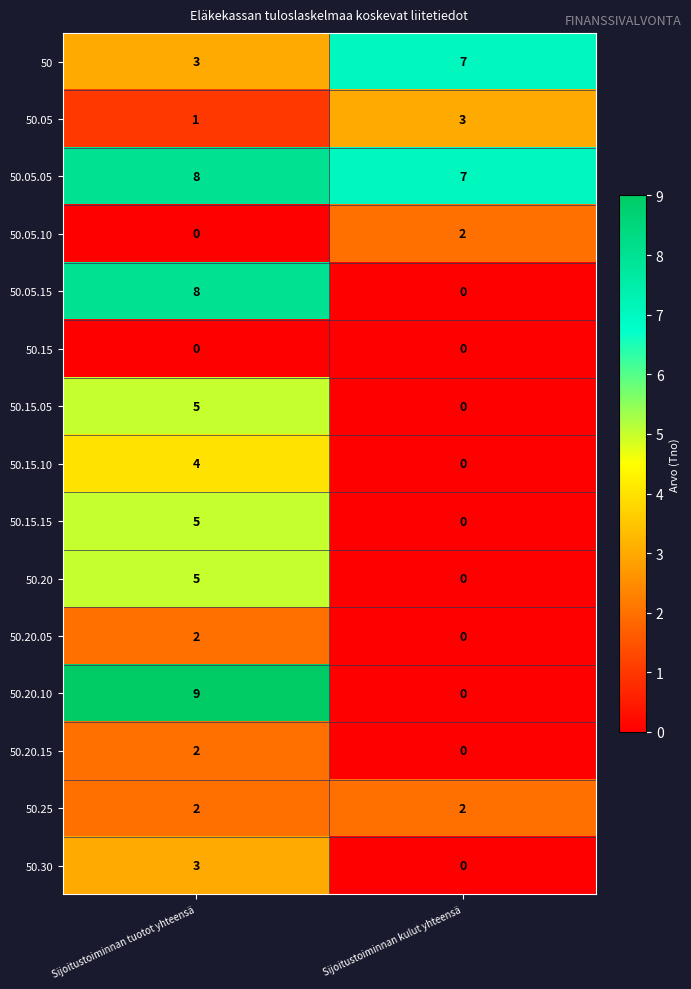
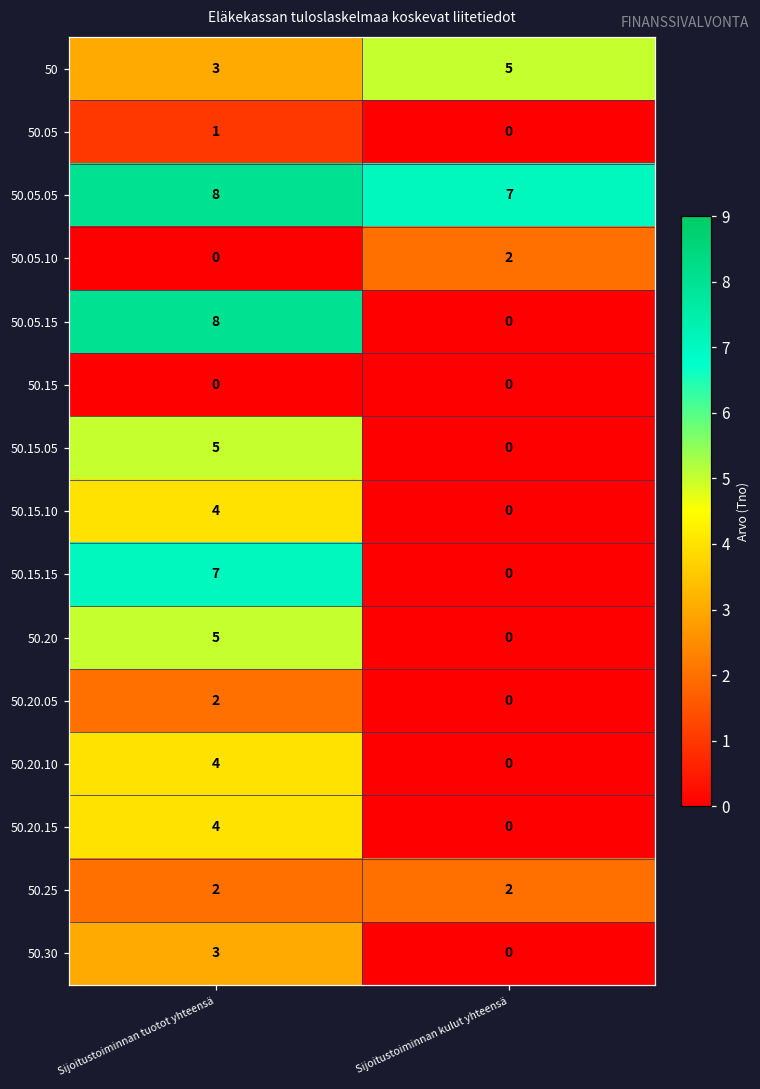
  {
    "50": {
      "Sijoitustoiminnan tuotot yhteensä": 3,
-     "Sijoitustoiminnan kulut yhteensä": 7
+     "Sijoitustoiminnan kulut yhteensä": 5
    },
    "50.05": {
      "Sijoitustoiminnan tuotot yhteensä": 1,
-     "Sijoitustoiminnan kulut yhteensä": 3
+     "Sijoitustoiminnan kulut yhteensä": 0
    },
    "50.05.05": {
      "Sijoitustoiminnan tuotot yhteensä": 8,
      "Sijoitustoiminnan kulut yhteensä": 7
    },
    "50.05.10": {
      "Sijoitustoiminnan tuotot yhteensä": 0,
      "Sijoitustoiminnan kulut yhteensä": 2
    },
    "50.05.15": {
      "Sijoitustoiminnan tuotot yhteensä": 8,
      "Sijoitustoiminnan kulut yhteensä": 0
    },
    "50.15": {
      "Sijoitustoiminnan tuotot yhteensä": 0,
      "Sijoitustoiminnan kulut yhteensä": 0
    },
    "50.15.05": {
      "Sijoitustoiminnan tuotot yhteensä": 5,
      "Sijoitustoiminnan kulut yhteensä": 0
    },
    "50.15.10": {
      "Sijoitustoiminnan tuotot yhteensä": 4,
      "Sijoitustoiminnan kulut yhteensä": 0
    },
    "50.15.15": {
-     "Sijoitustoiminnan tuotot yhteensä": 5,
+     "Sijoitustoiminnan tuotot yhteensä": 7,
      "Sijoitustoiminnan kulut yhteensä": 0
    },
    "50.20": {
      "Sijoitustoiminnan tuotot yhteensä": 5,
      "Sijoitustoiminnan kulut yhteensä": 0
    },
    "50.20.05": {
      "Sijoitustoiminnan tuotot yhteensä": 2,
      "Sijoitustoiminnan kulut yhteensä": 0
    },
    "50.20.10": {
-     "Sijoitustoiminnan tuotot yhteensä": 9,
+     "Sijoitustoiminnan tuotot yhteensä": 4,
      "Sijoitustoiminnan kulut yhteensä": 0
    },
    "50.20.15": {
-     "Sijoitustoiminnan tuotot yhteensä": 2,
+     "Sijoitustoiminnan tuotot yhteensä": 4,
      "Sijoitustoiminnan kulut yhteensä": 0
    },
    "50.25": {
      "Sijoitustoiminnan tuotot yhteensä": 2,
      "Sijoitustoiminnan kulut yhteensä": 2
    },
    "50.30": {
      "Sijoitustoiminnan tuotot yhteensä": 3,
      "Sijoitustoiminnan kulut yhteensä": 0
    }
  }
